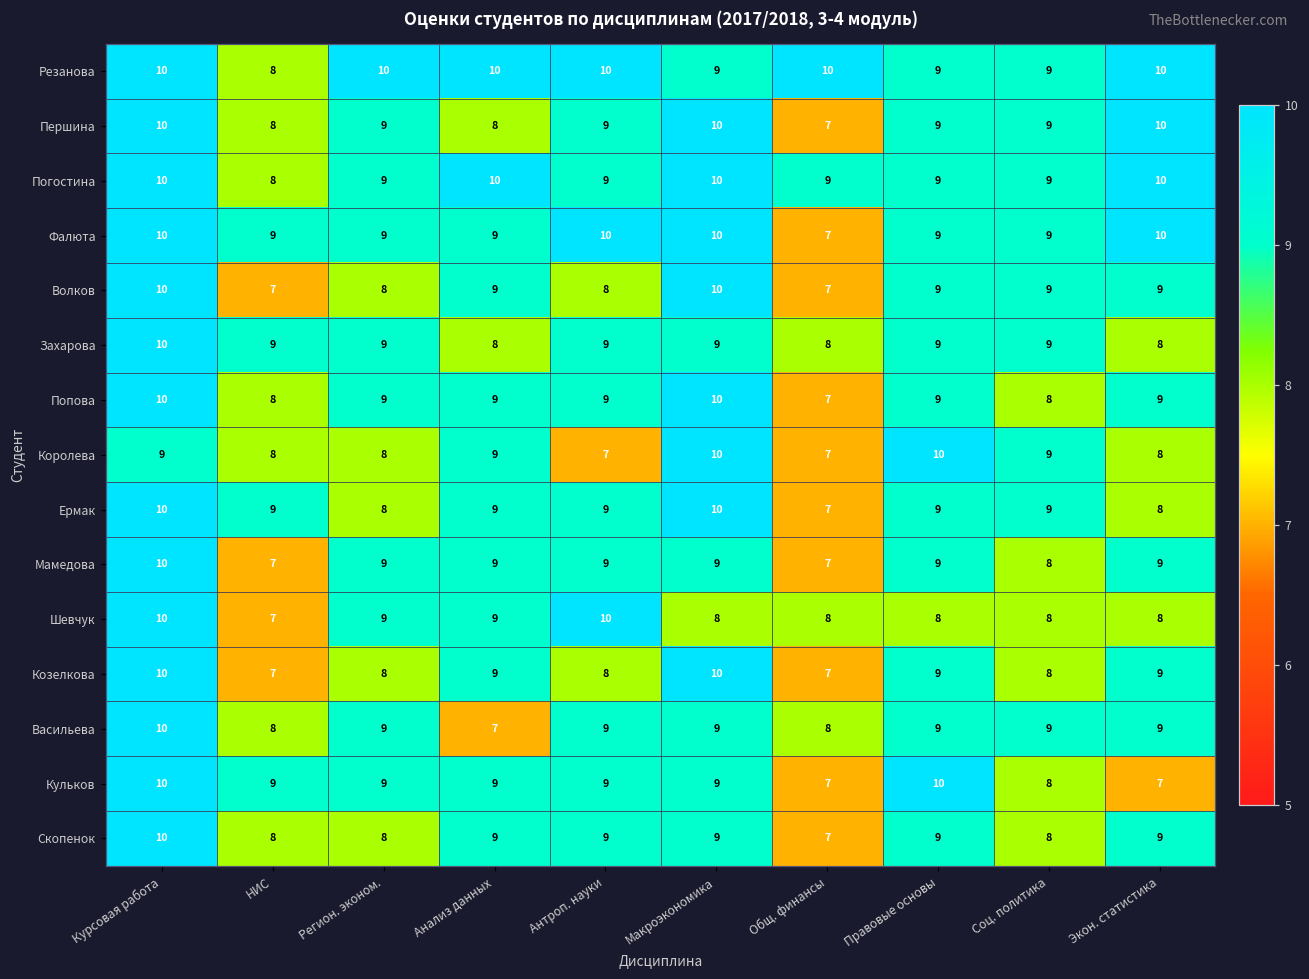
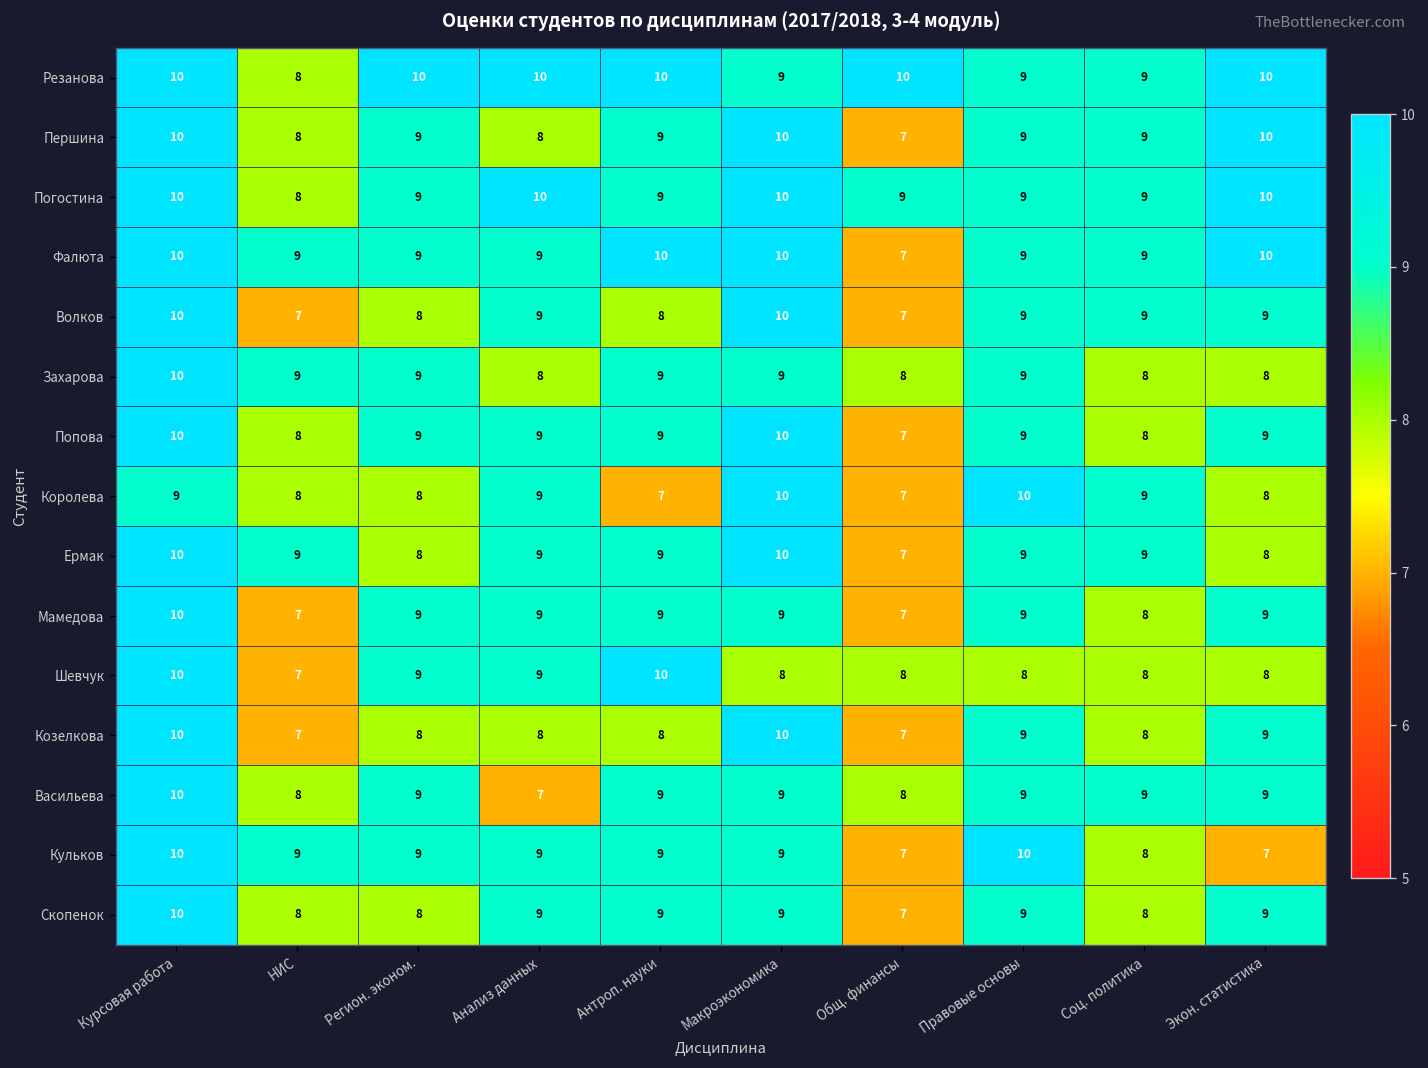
  {
    "Резанова": {
      "Курсовая работа": 10,
      "НИС": 8,
      "Регион. эконом.": 10,
      "Анализ данных": 10,
      "Антроп. науки": 10,
      "Макроэкономика": 9,
      "Общ. финансы": 10,
      "Правовые основы": 9,
      "Соц. политика": 9,
      "Экон. статистика": 10
    },
    "Першина": {
      "Курсовая работа": 10,
      "НИС": 8,
      "Регион. эконом.": 9,
      "Анализ данных": 8,
      "Антроп. науки": 9,
      "Макроэкономика": 10,
      "Общ. финансы": 7,
      "Правовые основы": 9,
      "Соц. политика": 9,
      "Экон. статистика": 10
    },
    "Погостина": {
      "Курсовая работа": 10,
      "НИС": 8,
      "Регион. эконом.": 9,
      "Анализ данных": 10,
      "Антроп. науки": 9,
      "Макроэкономика": 10,
      "Общ. финансы": 9,
      "Правовые основы": 9,
      "Соц. политика": 9,
      "Экон. статистика": 10
    },
    "Фалюта": {
      "Курсовая работа": 10,
      "НИС": 9,
      "Регион. эконом.": 9,
      "Анализ данных": 9,
      "Антроп. науки": 10,
      "Макроэкономика": 10,
      "Общ. финансы": 7,
      "Правовые основы": 9,
      "Соц. политика": 9,
      "Экон. статистика": 10
    },
    "Волков": {
      "Курсовая работа": 10,
      "НИС": 7,
      "Регион. эконом.": 8,
      "Анализ данных": 9,
      "Антроп. науки": 8,
      "Макроэкономика": 10,
      "Общ. финансы": 7,
      "Правовые основы": 9,
      "Соц. политика": 9,
      "Экон. статистика": 9
    },
    "Захарова": {
      "Курсовая работа": 10,
      "НИС": 9,
      "Регион. эконом.": 9,
      "Анализ данных": 8,
      "Антроп. науки": 9,
      "Макроэкономика": 9,
      "Общ. финансы": 8,
      "Правовые основы": 9,
-     "Соц. политика": 9,
+     "Соц. политика": 8,
      "Экон. статистика": 8
    },
    "Попова": {
      "Курсовая работа": 10,
      "НИС": 8,
      "Регион. эконом.": 9,
      "Анализ данных": 9,
      "Антроп. науки": 9,
      "Макроэкономика": 10,
      "Общ. финансы": 7,
      "Правовые основы": 9,
      "Соц. политика": 8,
      "Экон. статистика": 9
    },
    "Королева": {
      "Курсовая работа": 9,
      "НИС": 8,
      "Регион. эконом.": 8,
      "Анализ данных": 9,
      "Антроп. науки": 7,
      "Макроэкономика": 10,
      "Общ. финансы": 7,
      "Правовые основы": 10,
      "Соц. политика": 9,
      "Экон. статистика": 8
    },
    "Ермак": {
      "Курсовая работа": 10,
      "НИС": 9,
      "Регион. эконом.": 8,
      "Анализ данных": 9,
      "Антроп. науки": 9,
      "Макроэкономика": 10,
      "Общ. финансы": 7,
      "Правовые основы": 9,
      "Соц. политика": 9,
      "Экон. статистика": 8
    },
    "Мамедова": {
      "Курсовая работа": 10,
      "НИС": 7,
      "Регион. эконом.": 9,
      "Анализ данных": 9,
      "Антроп. науки": 9,
      "Макроэкономика": 9,
      "Общ. финансы": 7,
      "Правовые основы": 9,
      "Соц. политика": 8,
      "Экон. статистика": 9
    },
    "Шевчук": {
      "Курсовая работа": 10,
      "НИС": 7,
      "Регион. эконом.": 9,
      "Анализ данных": 9,
      "Антроп. науки": 10,
      "Макроэкономика": 8,
      "Общ. финансы": 8,
      "Правовые основы": 8,
      "Соц. политика": 8,
      "Экон. статистика": 8
    },
    "Козелкова": {
      "Курсовая работа": 10,
      "НИС": 7,
      "Регион. эконом.": 8,
-     "Анализ данных": 9,
+     "Анализ данных": 8,
      "Антроп. науки": 8,
      "Макроэкономика": 10,
      "Общ. финансы": 7,
      "Правовые основы": 9,
      "Соц. политика": 8,
      "Экон. статистика": 9
    },
    "Васильева": {
      "Курсовая работа": 10,
      "НИС": 8,
      "Регион. эконом.": 9,
      "Анализ данных": 7,
      "Антроп. науки": 9,
      "Макроэкономика": 9,
      "Общ. финансы": 8,
      "Правовые основы": 9,
      "Соц. политика": 9,
      "Экон. статистика": 9
    },
    "Кульков": {
      "Курсовая работа": 10,
      "НИС": 9,
      "Регион. эконом.": 9,
      "Анализ данных": 9,
      "Антроп. науки": 9,
      "Макроэкономика": 9,
      "Общ. финансы": 7,
      "Правовые основы": 10,
      "Соц. политика": 8,
      "Экон. статистика": 7
    },
    "Скопенок": {
      "Курсовая работа": 10,
      "НИС": 8,
      "Регион. эконом.": 8,
      "Анализ данных": 9,
      "Антроп. науки": 9,
      "Макроэкономика": 9,
      "Общ. финансы": 7,
      "Правовые основы": 9,
      "Соц. политика": 8,
      "Экон. статистика": 9
    }
  }
